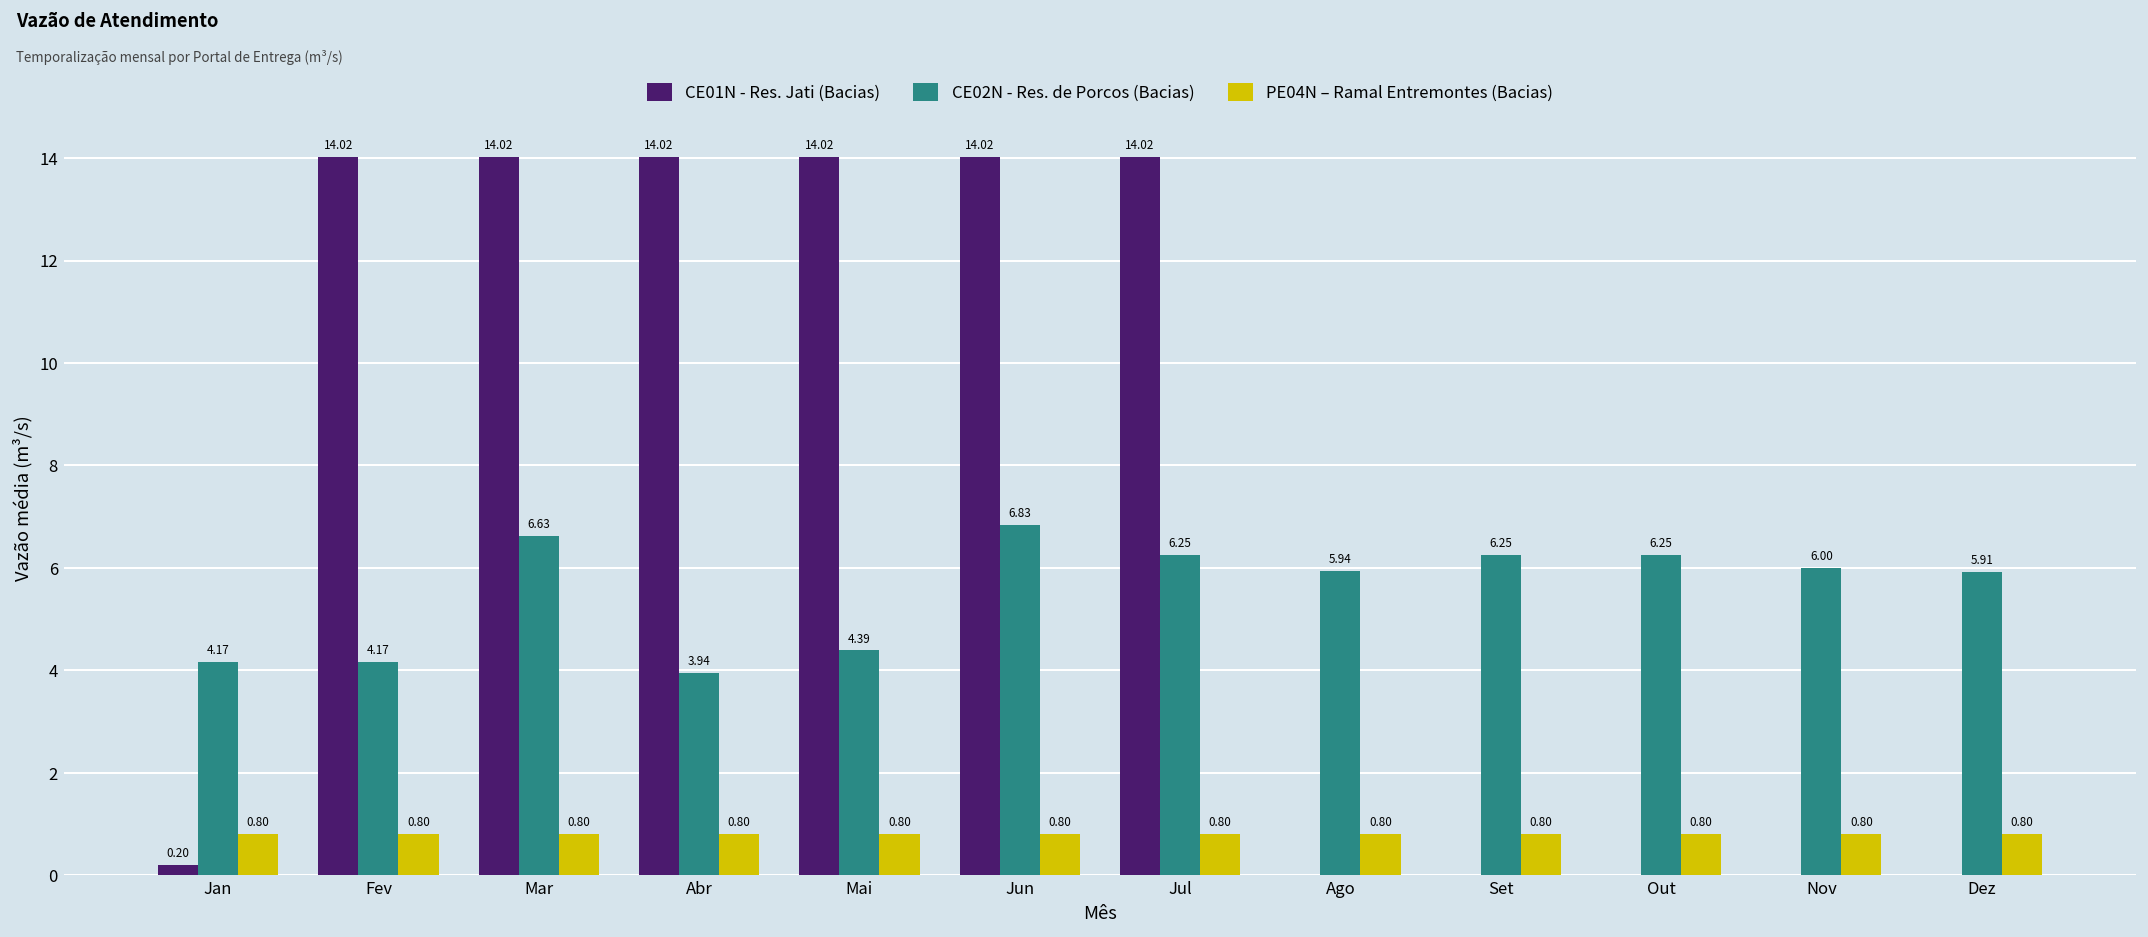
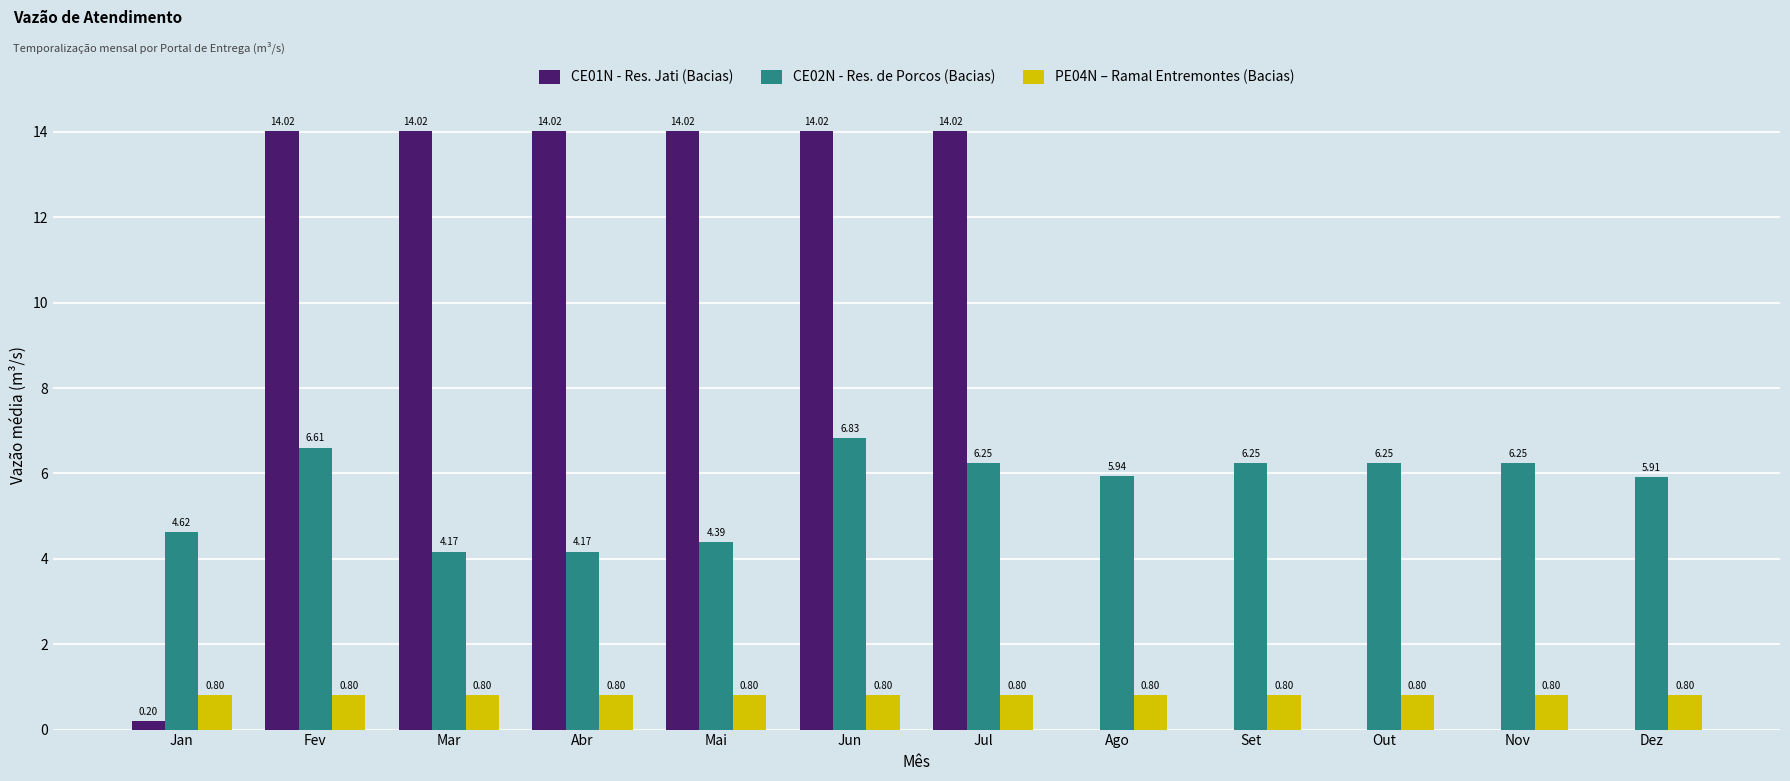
  {
    "CE01N - Res. Jati (Bacias)": {
      "Jan": 0.20,
      "Fev": 14.02,
      "Mar": 14.02,
      "Abr": 14.02,
      "Mai": 14.02,
      "Jun": 14.02,
      "Jul": 14.02
    },
    "CE02N - Res. de Porcos (Bacias)": {
-     "Jan": 4.17,
-     "Fev": 4.17,
-     "Mar": 6.63,
-     "Abr": 3.94,
+     "Jan": 4.62,
+     "Fev": 6.61,
+     "Mar": 4.17,
+     "Abr": 4.17,
      "Mai": 4.39,
      "Jun": 6.83,
      "Jul": 6.25,
      "Ago": 5.94,
      "Set": 6.25,
      "Out": 6.25,
-     "Nov": 6.00,
+     "Nov": 6.25,
      "Dez": 5.91
    },
    "PE04N – Ramal Entremontes (Bacias)": {
      "Jan": 0.80,
      "Fev": 0.80,
      "Mar": 0.80,
      "Abr": 0.80,
      "Mai": 0.80,
      "Jun": 0.80,
      "Jul": 0.80,
      "Ago": 0.80,
      "Set": 0.80,
      "Out": 0.80,
      "Nov": 0.80,
      "Dez": 0.80
    }
  }
